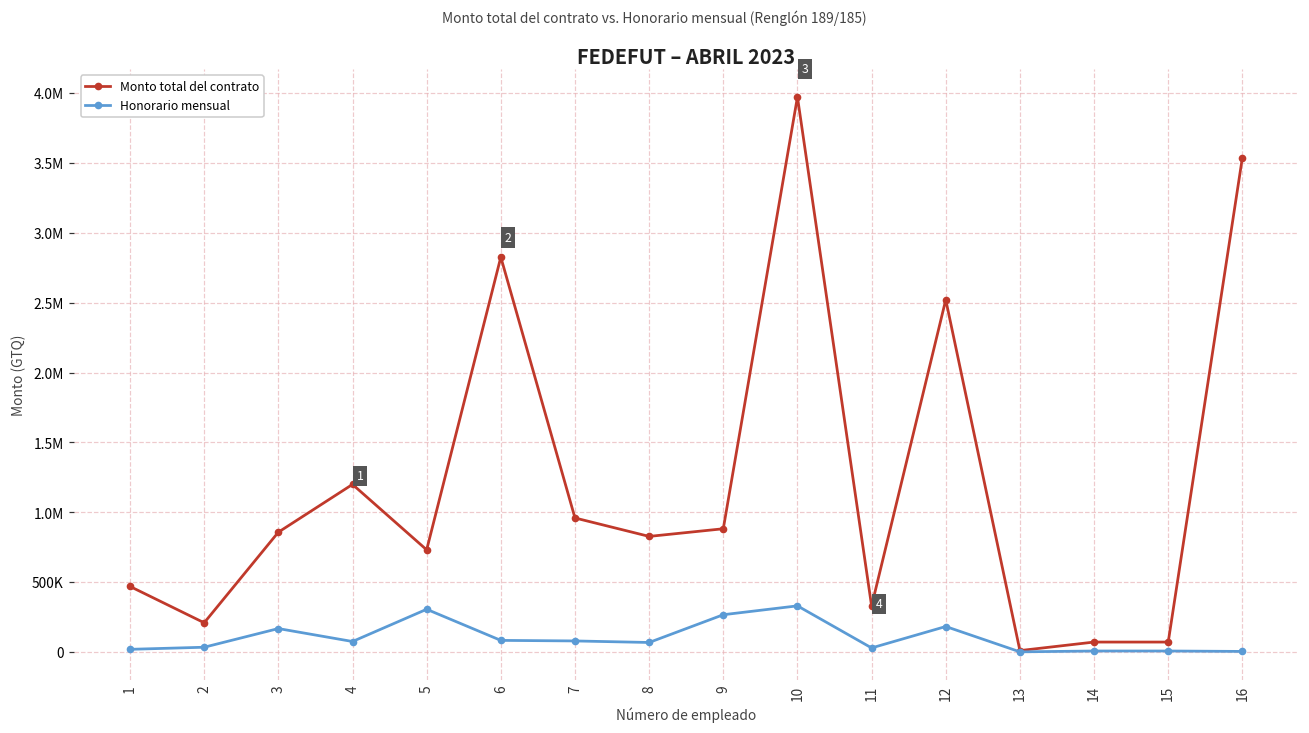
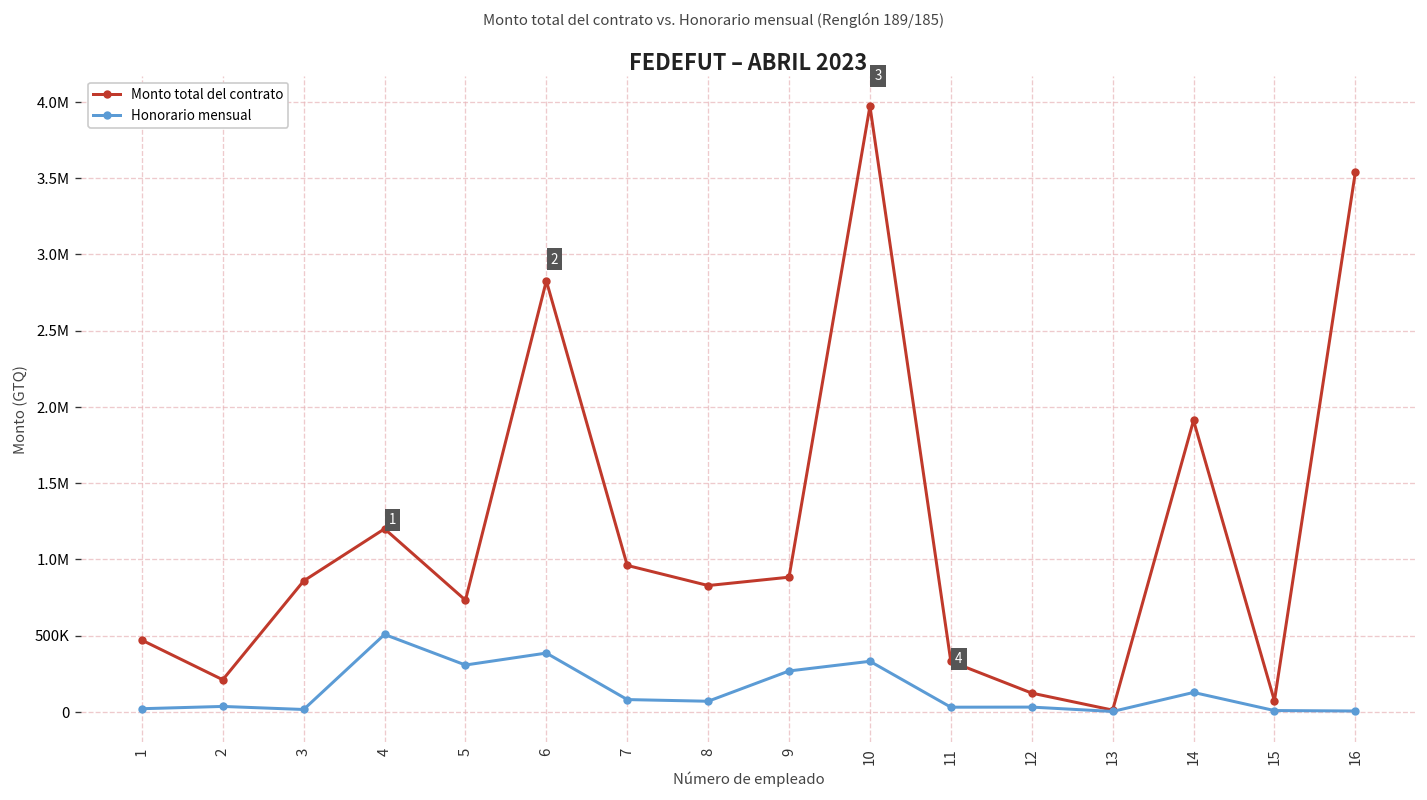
  {
    "Monto total del contrato": {
      "1": 470000,
      "2": 210000,
      "3": 860000,
      "5": 730000,
      "7": 960000,
      "8": 830000,
      "9": 880000,
-     "12": 2520000,
-     "14": 70000,
+     "12": 120000,
+     "14": 1910000,
      "15": 70000,
      "16": 3540000
    },
    "Honorario mensual": {
      "1": 20000,
      "2": 40000,
-     "3": 170000,
-     "4": 80000,
+     "3": 20000,
+     "4": 510000,
      "5": 310000,
-     "6": 80000,
+     "6": 390000,
      "7": 80000,
      "8": 70000,
      "9": 270000,
      "10": 330000,
      "11": 30000,
-     "12": 180000,
-     "14": 10000,
+     "12": 30000,
+     "14": 130000,
      "15": 10000,
      "16": 10000
    }
  }
